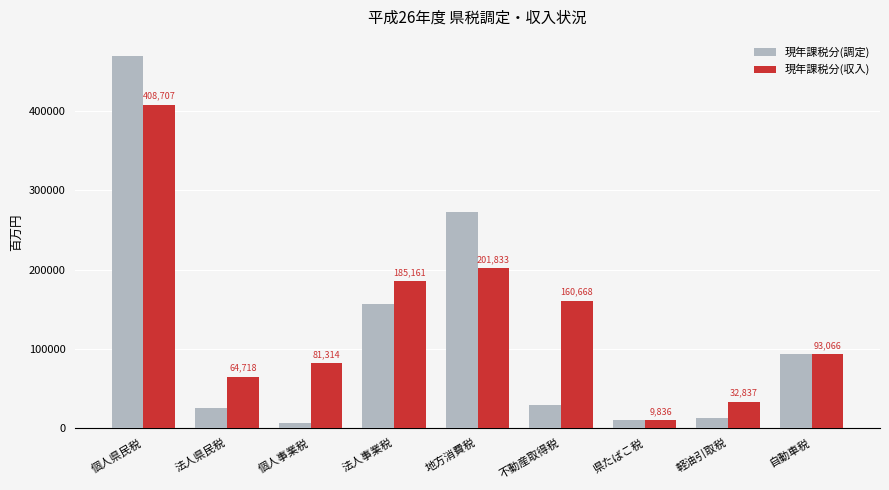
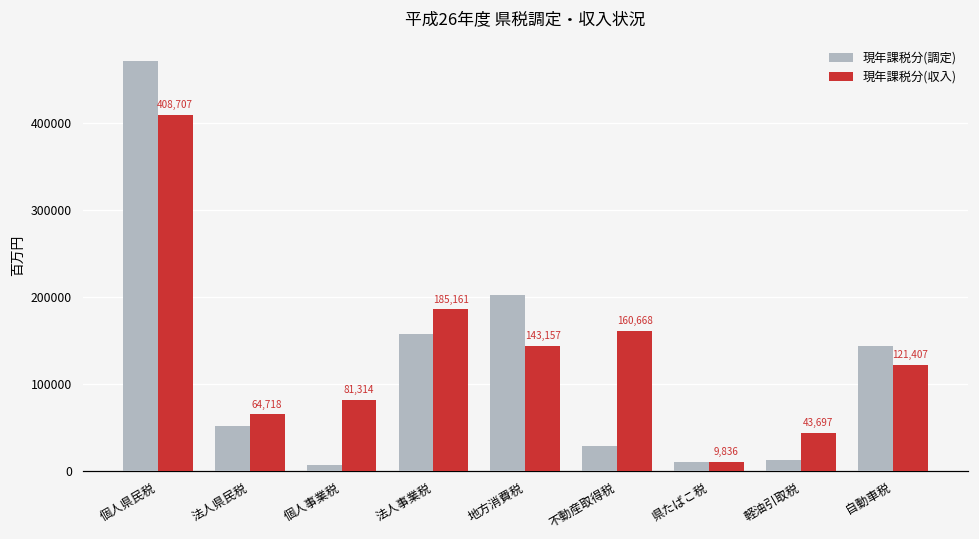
  {
    "現年課税分(調定)": {
      "個人県民税": "470000",
-     "法人県民税": "20000",
+     "法人県民税": "50000",
      "個人事業税": "10000",
      "法人事業税": "160000",
-     "地方消費税": "270000",
+     "地方消費税": "200000",
      "不動産取得税": "30000",
      "県たばこ税": "10000",
      "軽油引取税": "10000",
-     "自動車税": "90000"
+     "自動車税": "140000"
    },
    "現年課税分(収入)": {
      "個人県民税": "408,707",
      "法人県民税": "64,718",
      "個人事業税": "81,314",
      "法人事業税": "185,161",
-     "地方消費税": "201,833",
+     "地方消費税": "143,157",
      "不動産取得税": "160,668",
      "県たばこ税": "9,836",
-     "軽油引取税": "32,837",
-     "自動車税": "93,066"
+     "軽油引取税": "43,697",
+     "自動車税": "121,407"
    }
  }
